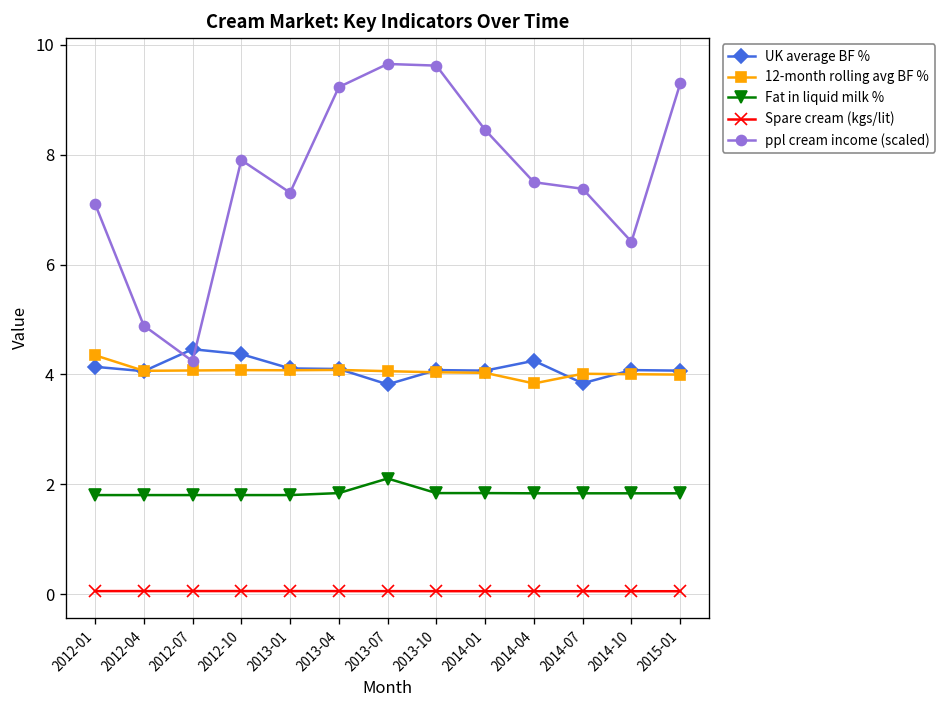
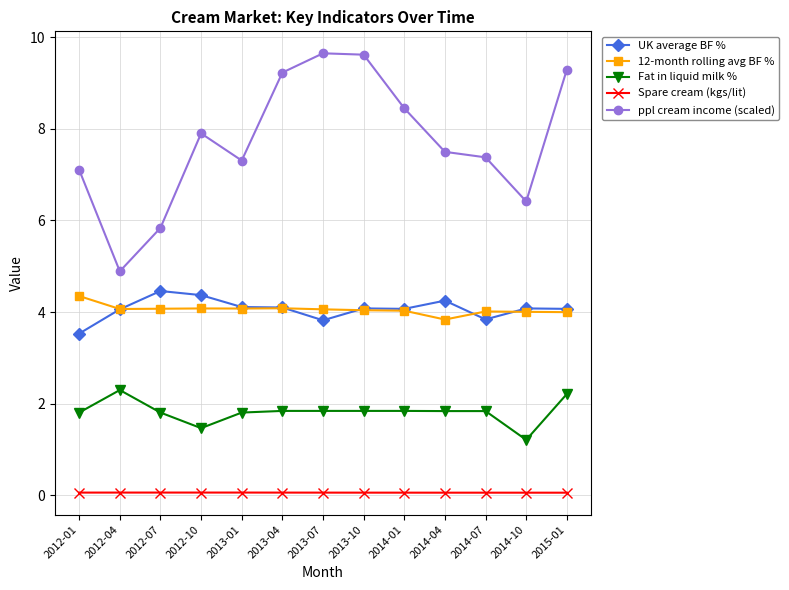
  {
    "UK average BF %": {
-     "2012-01": 4.1,
+     "2012-01": 3.5,
      "2012-07": 4.5,
      "2012-10": 4.4,
      "2013-07": 3.8,
      "2014-04": 4.3,
      "2014-07": 3.8,
      "2014-10": 4.1,
      "2015-01": 4.1
    },
    "12-month rolling avg BF %": {
      "2012-01": 4.4,
      "2012-07": 4.1,
      "2012-10": 4.1,
      "2013-07": 4.1,
      "2014-04": 3.8,
      "2014-07": 4.0,
      "2014-10": 4.0,
      "2015-01": 4.0
    },
    "Fat in liquid milk %": {
      "2012-01": 1.8,
-     "2012-04": 1.8,
+     "2012-04": 2.3,
      "2012-07": 1.8,
-     "2012-10": 1.8,
+     "2012-10": 1.5,
      "2013-01": 1.8,
      "2013-04": 1.8,
-     "2013-07": 2.1,
+     "2013-07": 1.8,
      "2013-10": 1.8,
      "2014-01": 1.8,
      "2014-04": 1.8,
      "2014-07": 1.8,
-     "2014-10": 1.8,
-     "2015-01": 1.8
+     "2014-10": 1.2,
+     "2015-01": 2.2
    },
    "Spare cream (kgs/lit)": {
      "2012-01": 0.1,
      "2012-04": 0.1,
      "2012-07": 0.1,
      "2012-10": 0.1,
      "2013-01": 0.1,
      "2013-04": 0.1,
      "2013-07": 0.1,
      "2013-10": 0.1,
      "2014-01": 0.1,
      "2014-04": 0.1,
      "2014-07": 0.1,
      "2014-10": 0.1,
      "2015-01": 0.1
    },
    "ppl cream income (scaled)": {
      "2012-01": 7.1,
      "2012-04": 4.9,
-     "2012-07": 4.2,
+     "2012-07": 5.8,
      "2012-10": 7.9,
      "2013-01": 7.3,
      "2013-04": 9.2,
      "2013-07": 9.7,
      "2013-10": 9.6,
      "2014-01": 8.5,
      "2014-04": 7.5,
      "2014-07": 7.4,
      "2014-10": 6.4,
      "2015-01": 9.3
    }
  }
